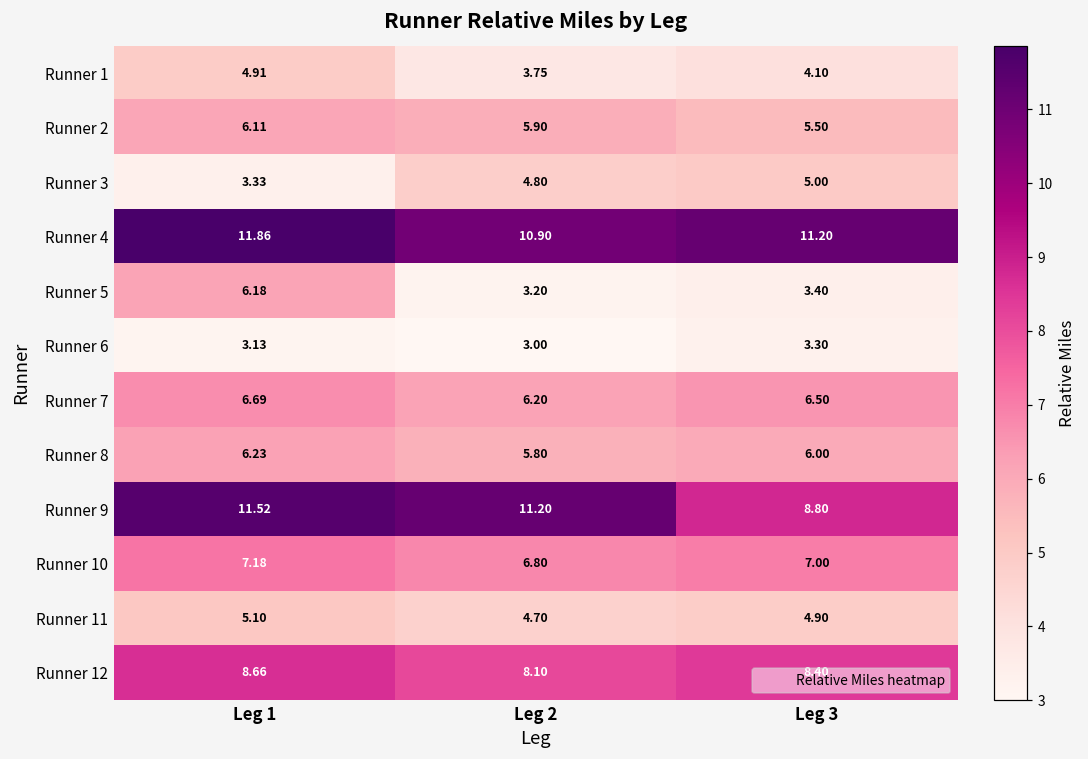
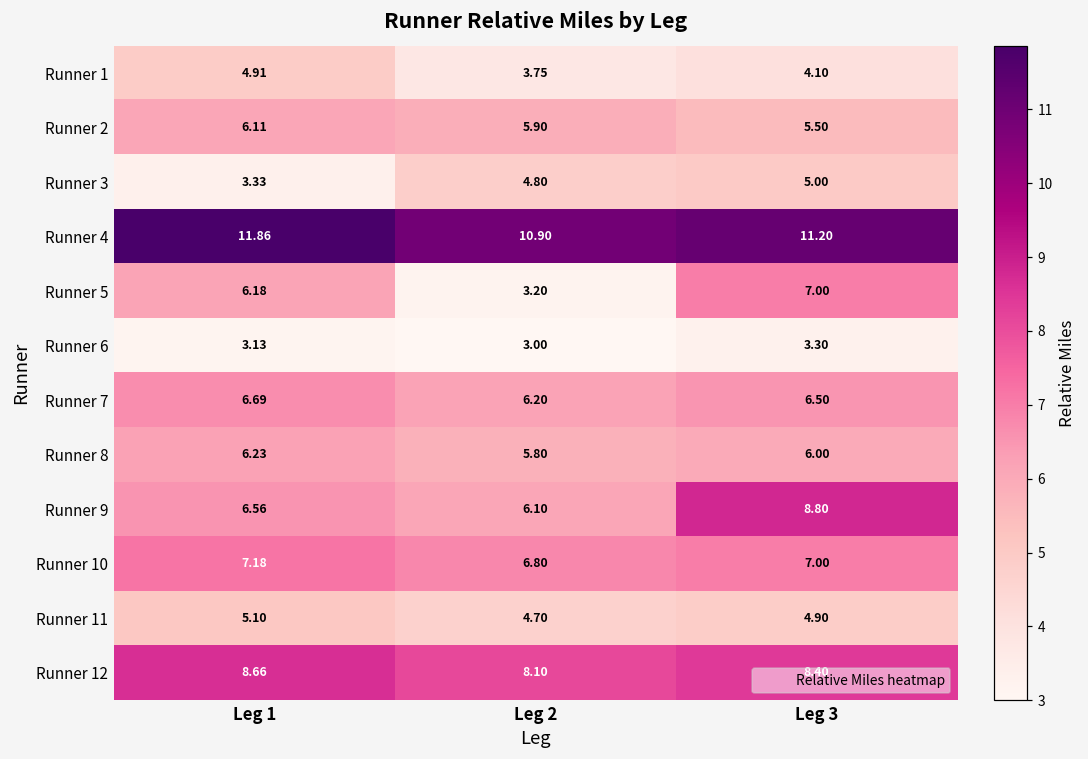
  {
    "Runner 1": {
      "Leg 1": 4.91,
      "Leg 2": 3.75,
      "Leg 3": 4.10
    },
    "Runner 2": {
      "Leg 1": 6.11,
      "Leg 2": 5.90,
      "Leg 3": 5.50
    },
    "Runner 3": {
      "Leg 1": 3.33,
      "Leg 2": 4.80,
      "Leg 3": 5.00
    },
    "Runner 4": {
      "Leg 1": 11.86,
      "Leg 2": 10.90,
      "Leg 3": 11.20
    },
    "Runner 5": {
      "Leg 1": 6.18,
      "Leg 2": 3.20,
-     "Leg 3": 3.40
+     "Leg 3": 7.00
    },
    "Runner 6": {
      "Leg 1": 3.13,
      "Leg 2": 3.00,
      "Leg 3": 3.30
    },
    "Runner 7": {
      "Leg 1": 6.69,
      "Leg 2": 6.20,
      "Leg 3": 6.50
    },
    "Runner 8": {
      "Leg 1": 6.23,
      "Leg 2": 5.80,
      "Leg 3": 6.00
    },
    "Runner 9": {
-     "Leg 1": 11.52,
-     "Leg 2": 11.20,
+     "Leg 1": 6.56,
+     "Leg 2": 6.10,
      "Leg 3": 8.80
    },
    "Runner 10": {
      "Leg 1": 7.18,
      "Leg 2": 6.80,
      "Leg 3": 7.00
    },
    "Runner 11": {
      "Leg 1": 5.10,
      "Leg 2": 4.70,
      "Leg 3": 4.90
    },
    "Runner 12": {
      "Leg 1": 8.66,
      "Leg 2": 8.10
    }
  }
